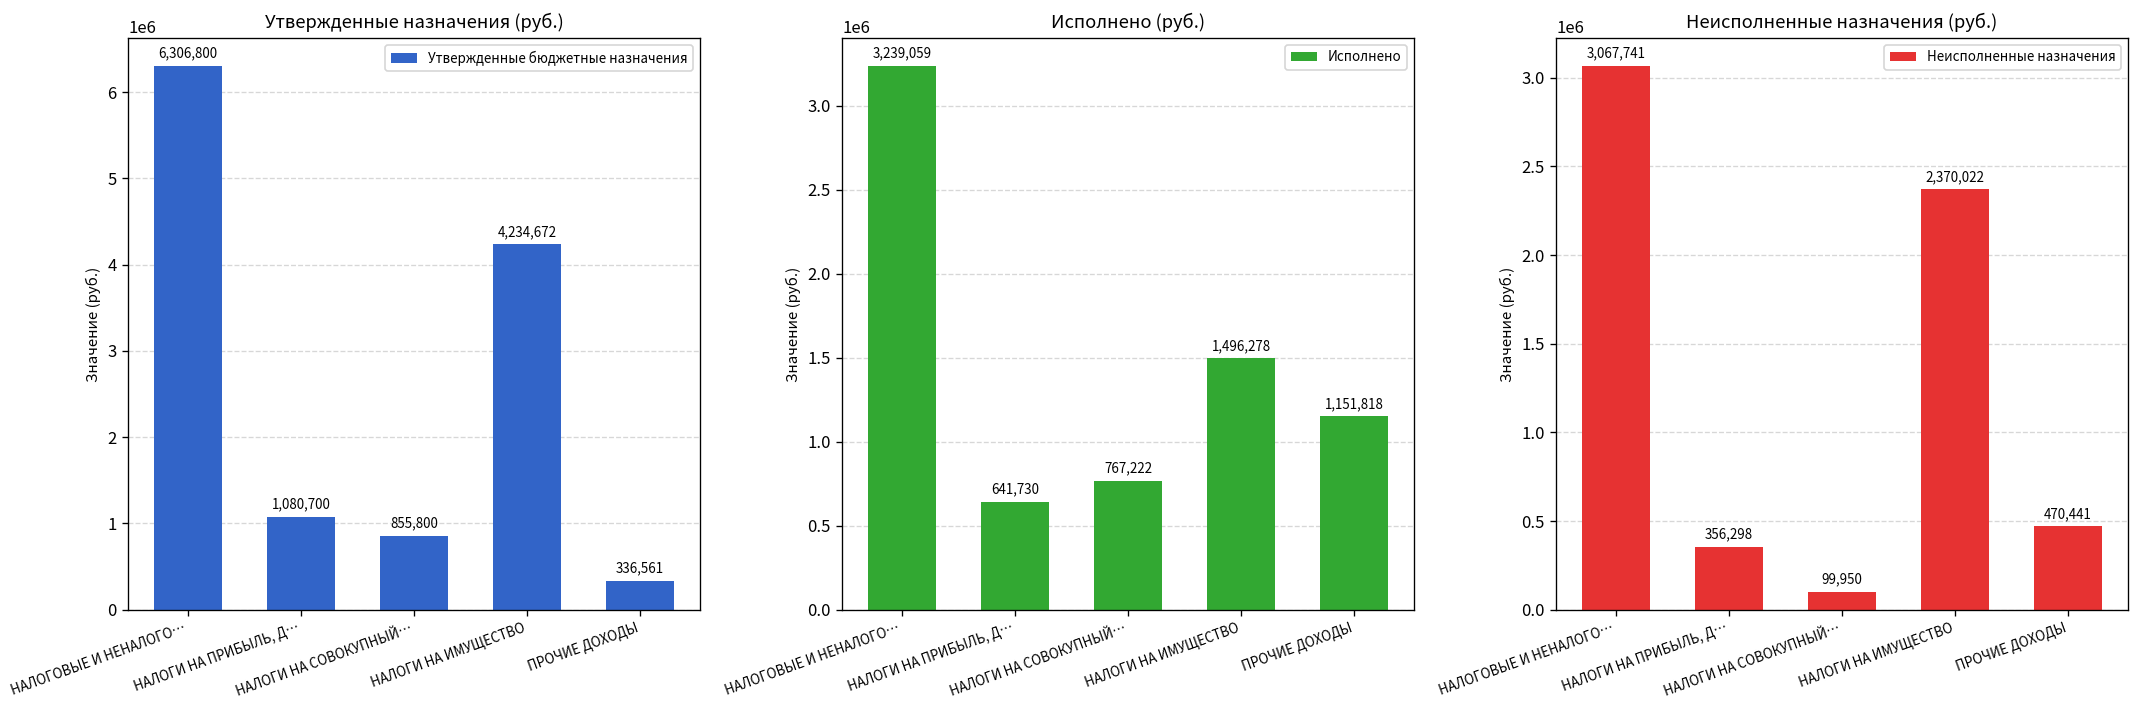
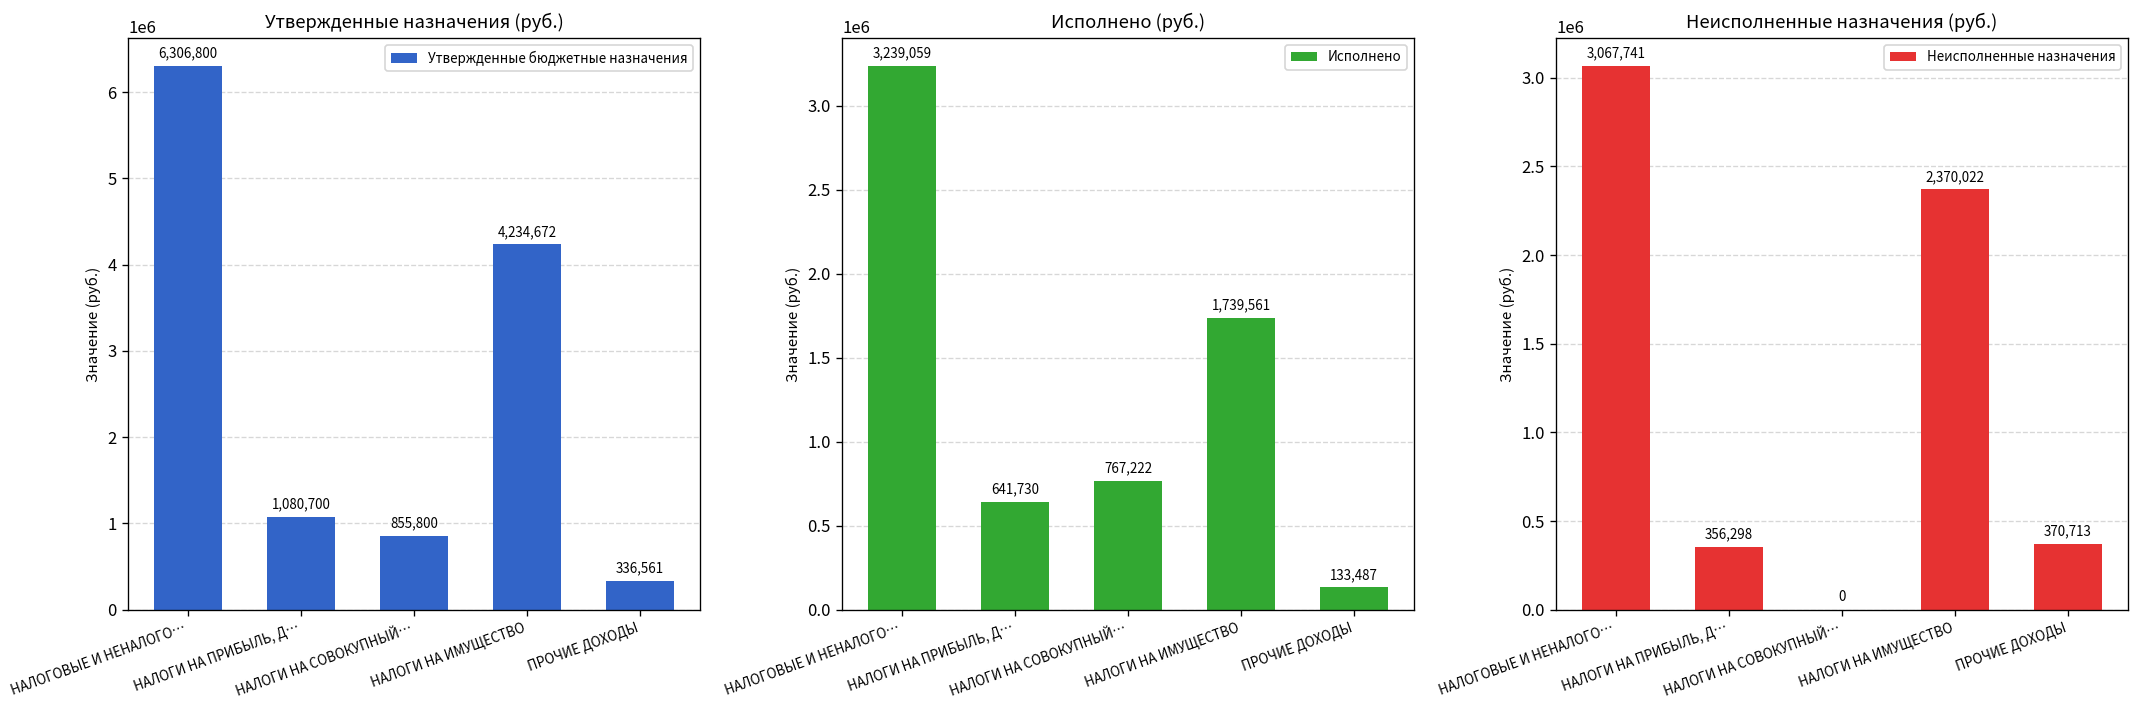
  {
    "Утвержденные назначения (руб.)": {
      "НАЛОГОВЫЕ И НЕНАЛОГО…": "6,306,800",
      "НАЛОГИ НА ПРИБЫЛЬ, Д…": "1,080,700",
      "НАЛОГИ НА СОВОКУПНЫЙ…": "855,800",
      "НАЛОГИ НА ИМУЩЕСТВО": "4,234,672",
      "ПРОЧИЕ ДОХОДЫ": "336,561"
    },
    "Исполнено (руб.)": {
      "НАЛОГОВЫЕ И НЕНАЛОГО…": "3,239,059",
      "НАЛОГИ НА ПРИБЫЛЬ, Д…": "641,730",
      "НАЛОГИ НА СОВОКУПНЫЙ…": "767,222",
-     "НАЛОГИ НА ИМУЩЕСТВО": "1,496,278",
-     "ПРОЧИЕ ДОХОДЫ": "1,151,818"
+     "НАЛОГИ НА ИМУЩЕСТВО": "1,739,561",
+     "ПРОЧИЕ ДОХОДЫ": "133,487"
    },
    "Неисполненные назначения (руб.)": {
      "НАЛОГОВЫЕ И НЕНАЛОГО…": "3,067,741",
      "НАЛОГИ НА ПРИБЫЛЬ, Д…": "356,298",
-     "НАЛОГИ НА СОВОКУПНЫЙ…": "99,950",
+     "НАЛОГИ НА СОВОКУПНЫЙ…": "0",
      "НАЛОГИ НА ИМУЩЕСТВО": "2,370,022",
-     "ПРОЧИЕ ДОХОДЫ": "470,441"
+     "ПРОЧИЕ ДОХОДЫ": "370,713"
    }
  }
